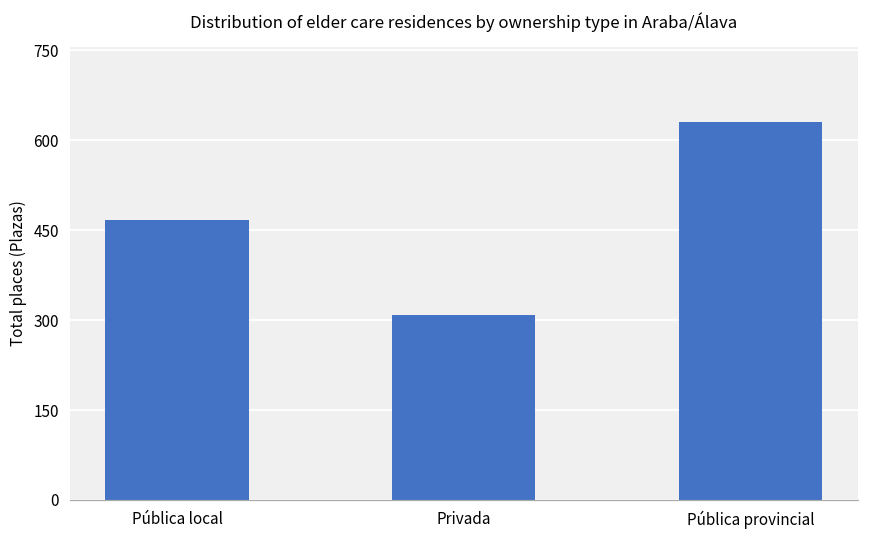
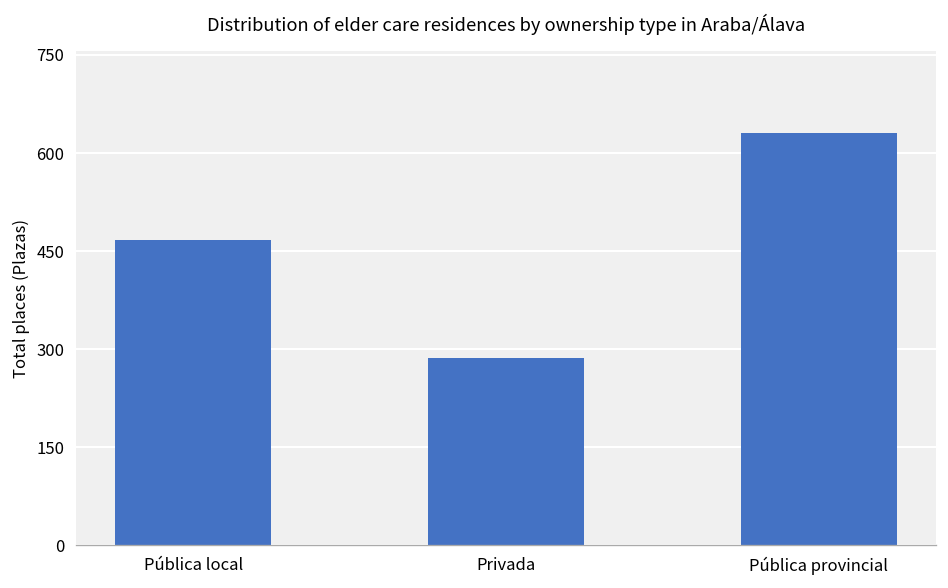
  {
    "Pública local": 470,
-   "Privada": 310,
+   "Privada": 290,
    "Pública provincial": 630
  }
